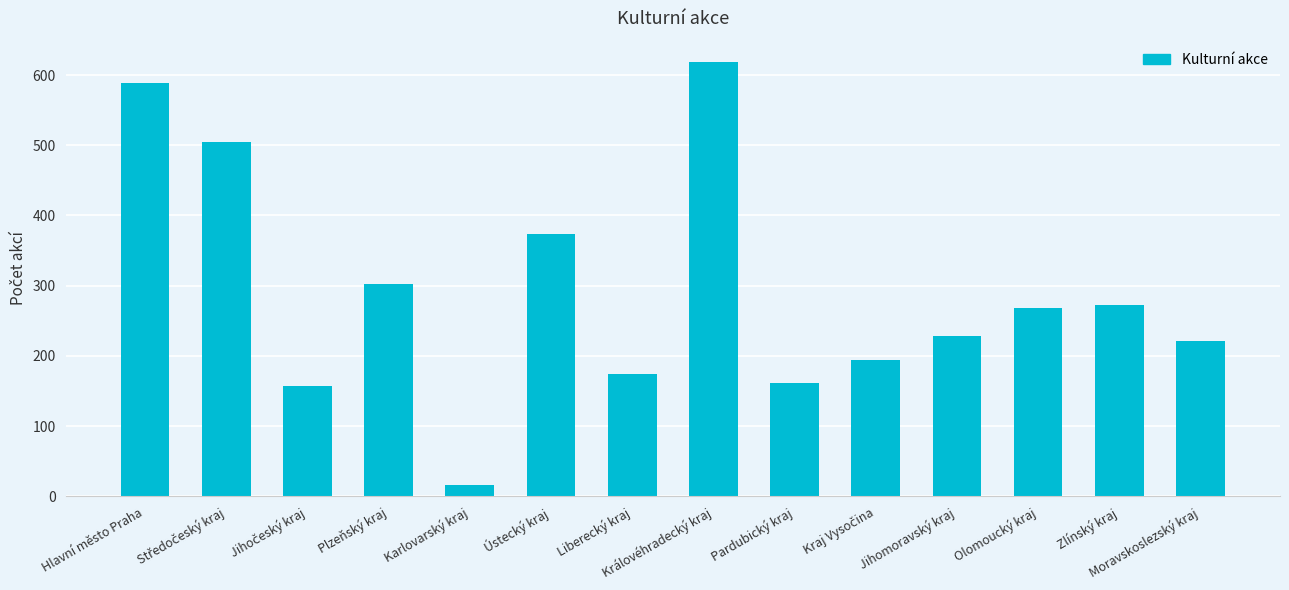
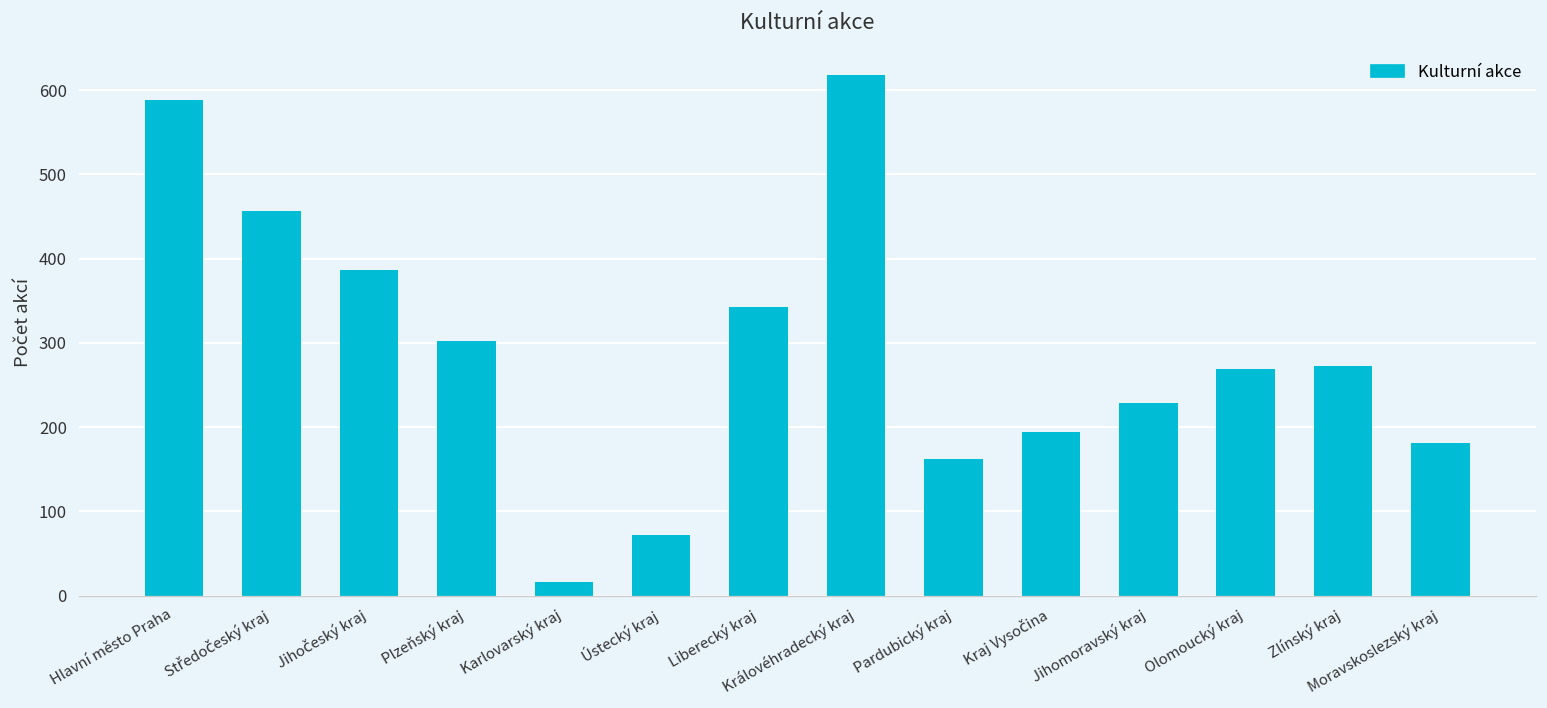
  {
    "Hlavní město Praha": 590,
-   "Středočeský kraj": 510,
-   "Jihočeský kraj": 160,
+   "Středočeský kraj": 460,
+   "Jihočeský kraj": 390,
    "Plzeňský kraj": 300,
    "Karlovarský kraj": 20,
-   "Ústecký kraj": 370,
-   "Liberecký kraj": 170,
+   "Ústecký kraj": 70,
+   "Liberecký kraj": 340,
    "Královéhradecký kraj": 620,
    "Pardubický kraj": 160,
    "Kraj Vysočina": 190,
    "Jihomoravský kraj": 230,
    "Olomoucký kraj": 270,
    "Zlínský kraj": 270,
-   "Moravskoslezský kraj": 220
+   "Moravskoslezský kraj": 180
  }
